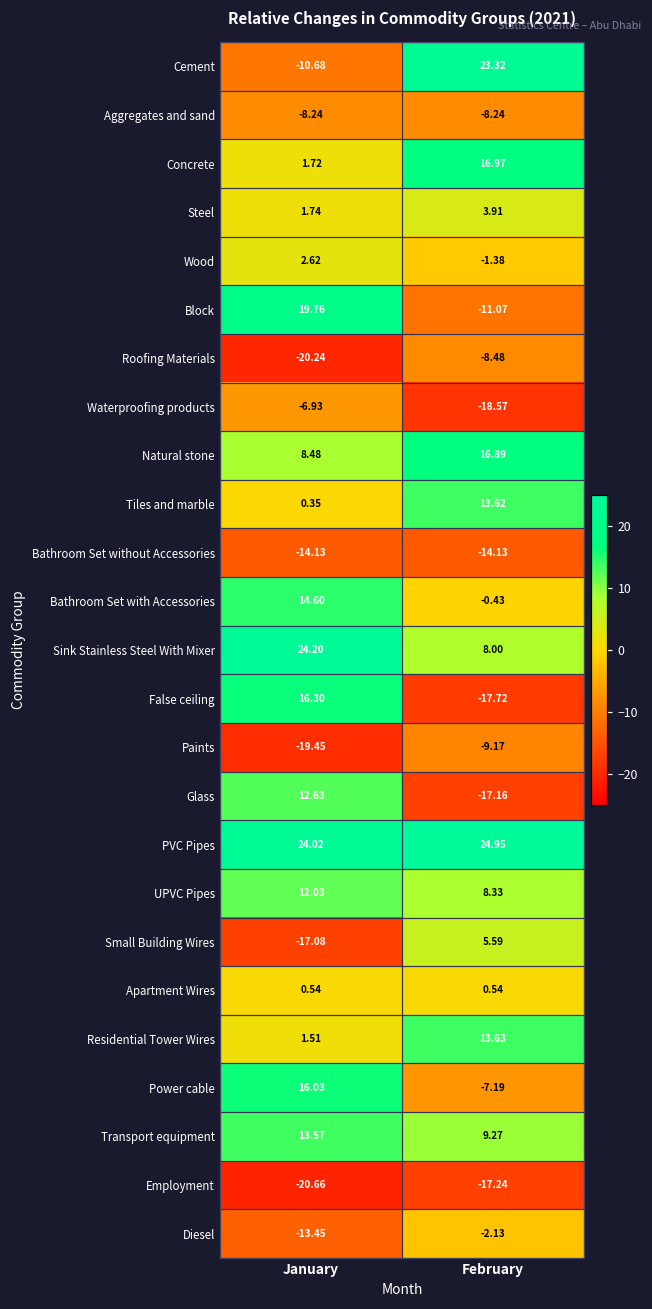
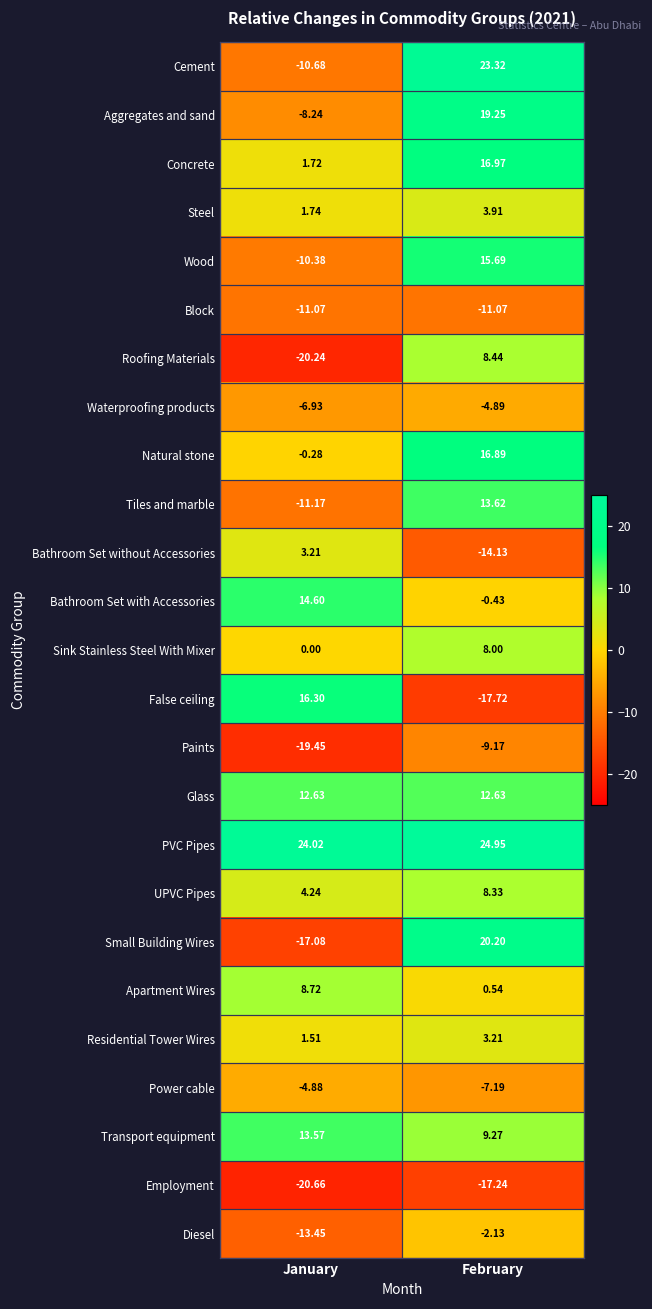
  {
    "Cement": {
      "January": -10.68,
      "February": 23.32
    },
    "Aggregates and sand": {
      "January": -8.24,
-     "February": -8.24
+     "February": 19.25
    },
    "Concrete": {
      "January": 1.72,
      "February": 16.97
    },
    "Steel": {
      "January": 1.74,
      "February": 3.91
    },
    "Wood": {
-     "January": 2.62,
-     "February": -1.38
+     "January": -10.38,
+     "February": 15.69
    },
    "Block": {
-     "January": 19.76,
+     "January": -11.07,
      "February": -11.07
    },
    "Roofing Materials": {
      "January": -20.24,
-     "February": -8.48
+     "February": 8.44
    },
    "Waterproofing products": {
      "January": -6.93,
-     "February": -18.57
+     "February": -4.89
    },
    "Natural stone": {
-     "January": 8.48,
+     "January": -0.28,
      "February": 16.89
    },
    "Tiles and marble": {
-     "January": 0.35,
+     "January": -11.17,
      "February": 13.62
    },
    "Bathroom Set without Accessories": {
-     "January": -14.13,
+     "January": 3.21,
      "February": -14.13
    },
    "Bathroom Set with Accessories": {
      "January": 14.60,
      "February": -0.43
    },
    "Sink Stainless Steel With Mixer": {
-     "January": 24.20,
+     "January": 0.00,
      "February": 8.00
    },
    "False ceiling": {
      "January": 16.30,
      "February": -17.72
    },
    "Paints": {
      "January": -19.45,
      "February": -9.17
    },
    "Glass": {
      "January": 12.63,
-     "February": -17.16
+     "February": 12.63
    },
    "PVC Pipes": {
      "January": 24.02,
      "February": 24.95
    },
    "UPVC Pipes": {
-     "January": 12.03,
+     "January": 4.24,
      "February": 8.33
    },
    "Small Building Wires": {
      "January": -17.08,
-     "February": 5.59
+     "February": 20.20
    },
    "Apartment Wires": {
-     "January": 0.54,
+     "January": 8.72,
      "February": 0.54
    },
    "Residential Tower Wires": {
      "January": 1.51,
-     "February": 13.63
+     "February": 3.21
    },
    "Power cable": {
-     "January": 16.03,
+     "January": -4.88,
      "February": -7.19
    },
    "Transport equipment": {
      "January": 13.57,
      "February": 9.27
    },
    "Employment": {
      "January": -20.66,
      "February": -17.24
    },
    "Diesel": {
      "January": -13.45,
      "February": -2.13
    }
  }
